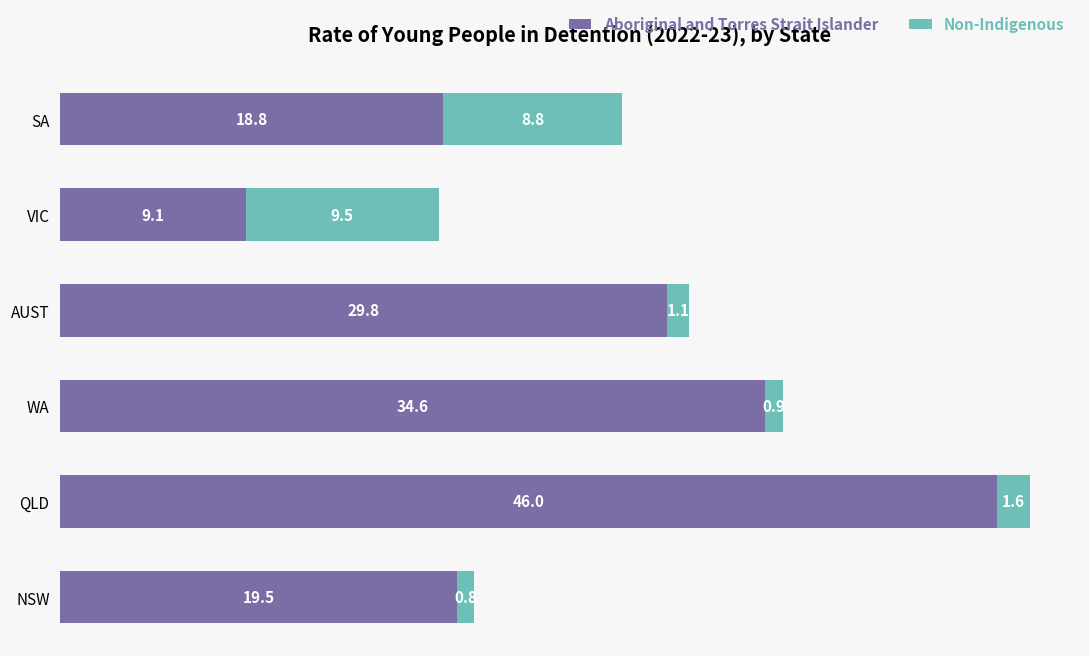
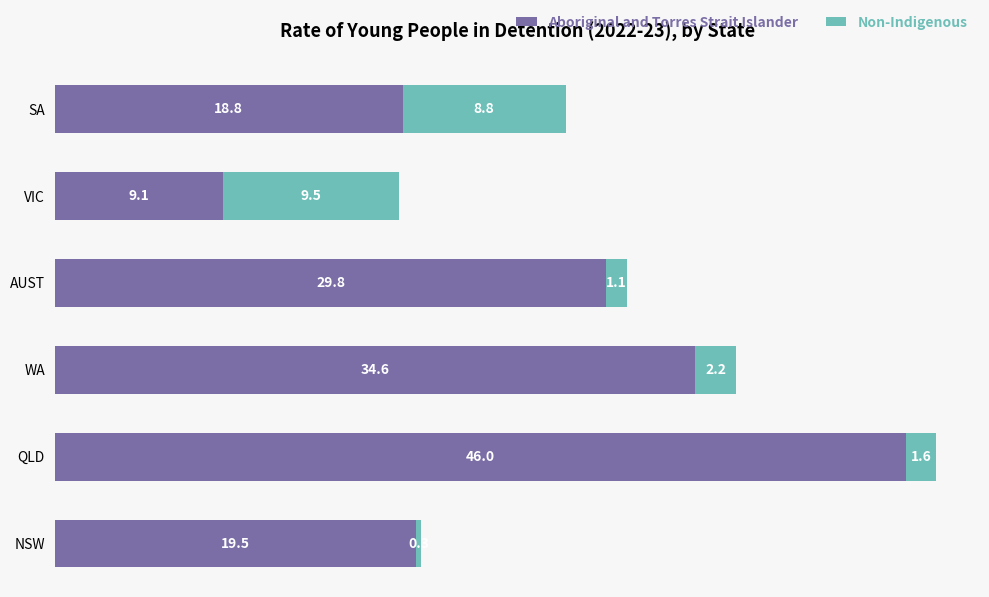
  {
    "Aboriginal and Torres Strait Islander": {
      "SA": 18.8,
      "VIC": 9.1,
      "AUST": 29.8,
      "WA": 34.6,
      "QLD": 46.0,
      "NSW": 19.5
    },
    "Non-Indigenous": {
      "SA": 8.8,
      "VIC": 9.5,
      "AUST": 1.1,
-     "WA": 0.9,
+     "WA": 2.2,
      "QLD": 1.6,
-     "NSW": 0.8
+     "NSW": 0.3
    }
  }
